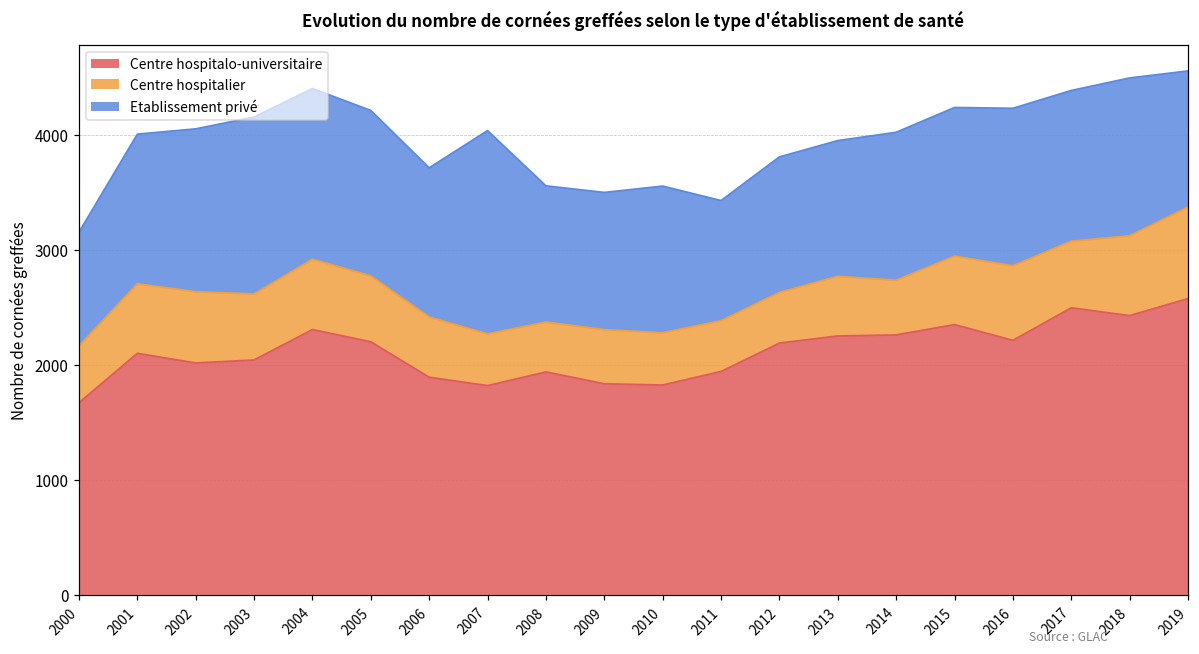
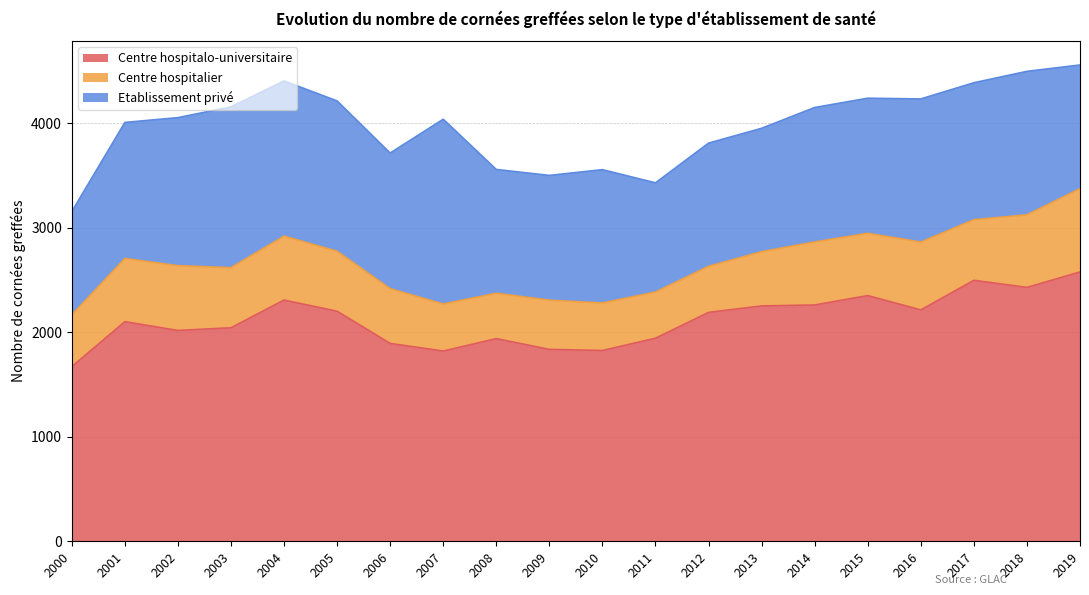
  {
    "Centre hospitalo-universitaire": {
      "2000": 1670,
      "2001": 2100,
      "2002": 2020,
      "2003": 2040,
      "2004": 2310,
      "2005": 2200,
      "2006": 1890,
      "2007": 1820,
      "2008": 1940,
      "2009": 1840,
      "2010": 1830,
      "2011": 1940,
      "2012": 2190,
      "2013": 2250,
      "2014": 2260,
      "2015": 2350,
      "2016": 2220,
      "2017": 2500,
      "2018": 2430,
      "2019": 2580
    },
    "Centre hospitalier": {
      "2000": 500,
      "2001": 610,
      "2002": 620,
      "2003": 580,
      "2004": 610,
      "2005": 570,
      "2006": 520,
      "2007": 450,
      "2008": 430,
      "2009": 470,
      "2010": 460,
      "2011": 440,
      "2012": 440,
      "2013": 520,
-     "2014": 480,
+     "2014": 600,
      "2015": 600,
      "2016": 650,
      "2017": 580,
      "2018": 700,
      "2019": 800
    },
    "Etablissement privé": {
      "2000": 990,
      "2001": 1300,
      "2002": 1420,
      "2005": 1440,
      "2006": 1300,
      "2007": 1770,
      "2008": 1190,
      "2009": 1190,
      "2010": 1280,
      "2011": 1050,
      "2012": 1180,
      "2013": 1180,
      "2014": 1290,
      "2015": 1290,
      "2016": 1370,
      "2017": 1310,
      "2018": 1370,
      "2019": 1180
    }
  }
